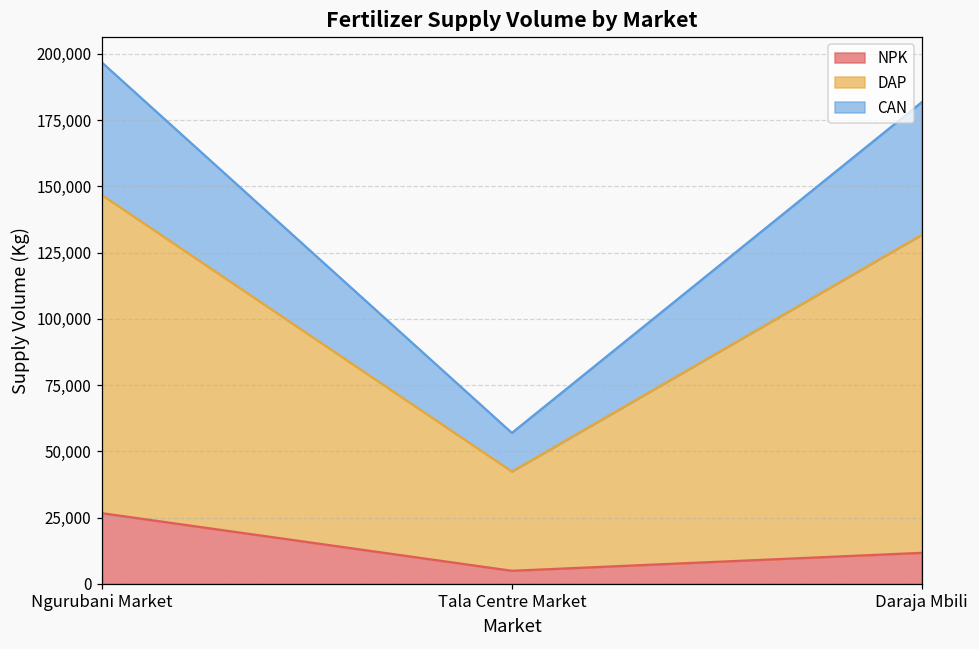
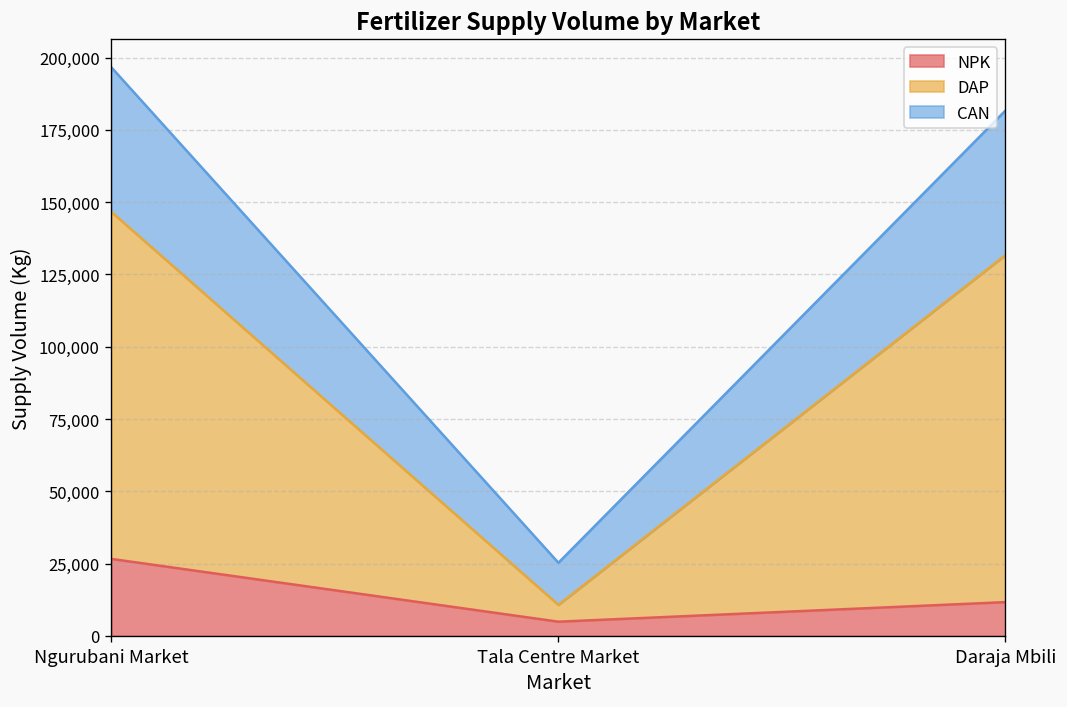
  {
    "NPK": {
      "Ngurubani Market": "27,000",
      "Tala Centre Market": "5,000",
      "Daraja Mbili": "12,000"
    },
    "DAP": {
      "Ngurubani Market": "120,000",
-     "Tala Centre Market": "37,000",
+     "Tala Centre Market": "6,000",
      "Daraja Mbili": "120,000"
    },
    "CAN": {
      "Ngurubani Market": "50,000",
      "Tala Centre Market": "15,000",
      "Daraja Mbili": "50,000"
    }
  }
